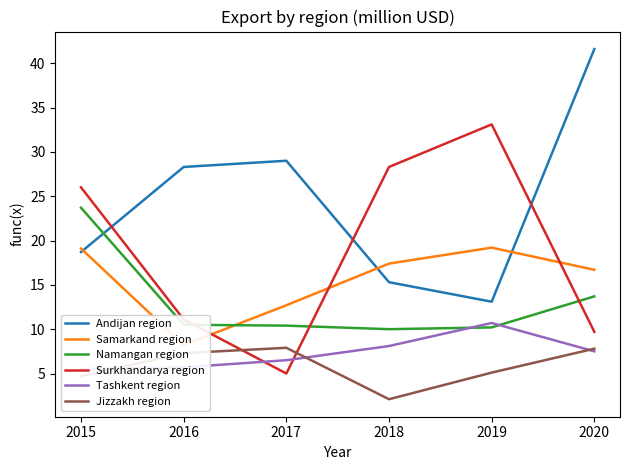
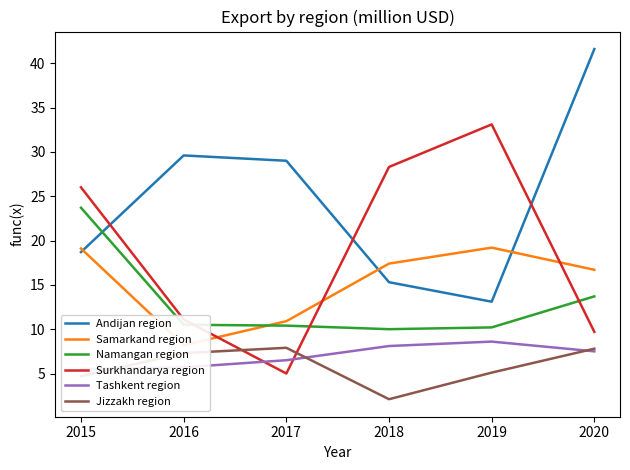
  {
    "Andijan region": {
      "2015": 19,
-     "2016": 28,
+     "2016": 30,
      "2017": 29,
      "2018": 15,
      "2019": 13,
      "2020": 42
    },
    "Samarkand region": {
      "2015": 19,
-     "2017": 13,
+     "2017": 11,
      "2018": 17,
      "2019": 19,
      "2020": 17
    },
    "Namangan region": {
      "2015": 24,
      "2017": 10,
      "2018": 10,
      "2019": 10,
      "2020": 14
    },
    "Surkhandarya region": {
      "2015": 26,
      "2017": 5,
      "2018": 28,
      "2019": 33,
      "2020": 10
    },
    "Tashkent region": {
      "2017": 7,
      "2018": 8,
-     "2019": 11,
+     "2019": 9,
      "2020": 8
    },
    "Jizzakh region": {
      "2017": 8,
      "2018": 2,
      "2019": 5,
      "2020": 8
    }
  }
